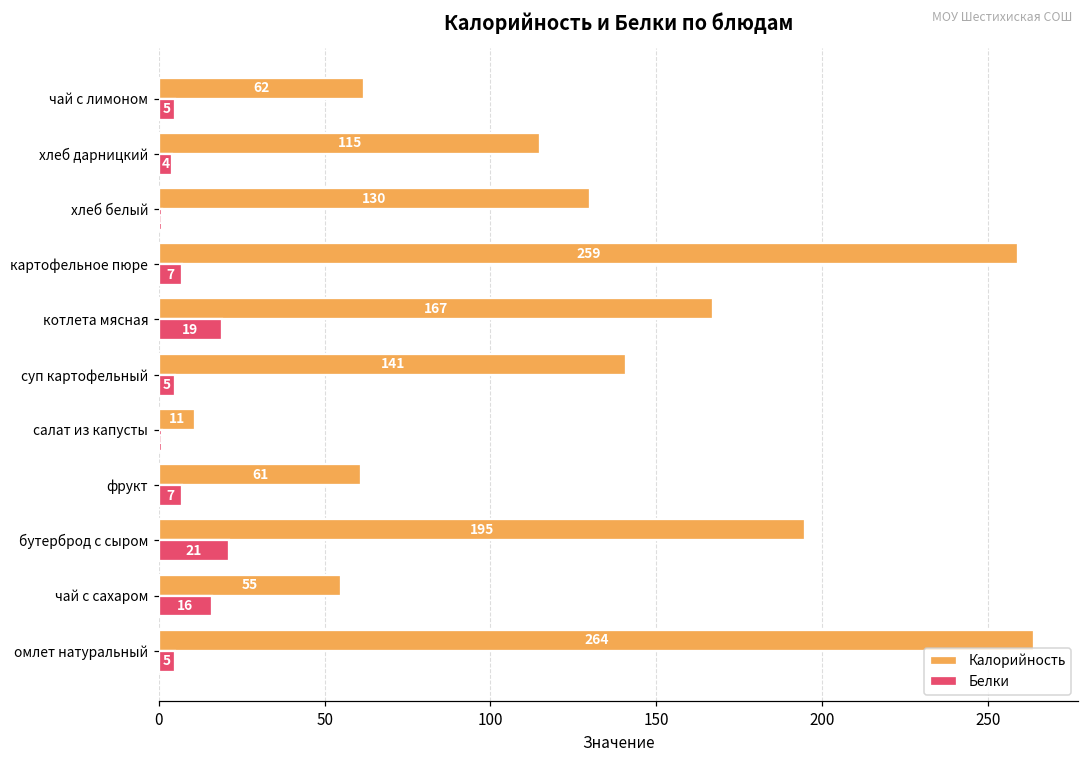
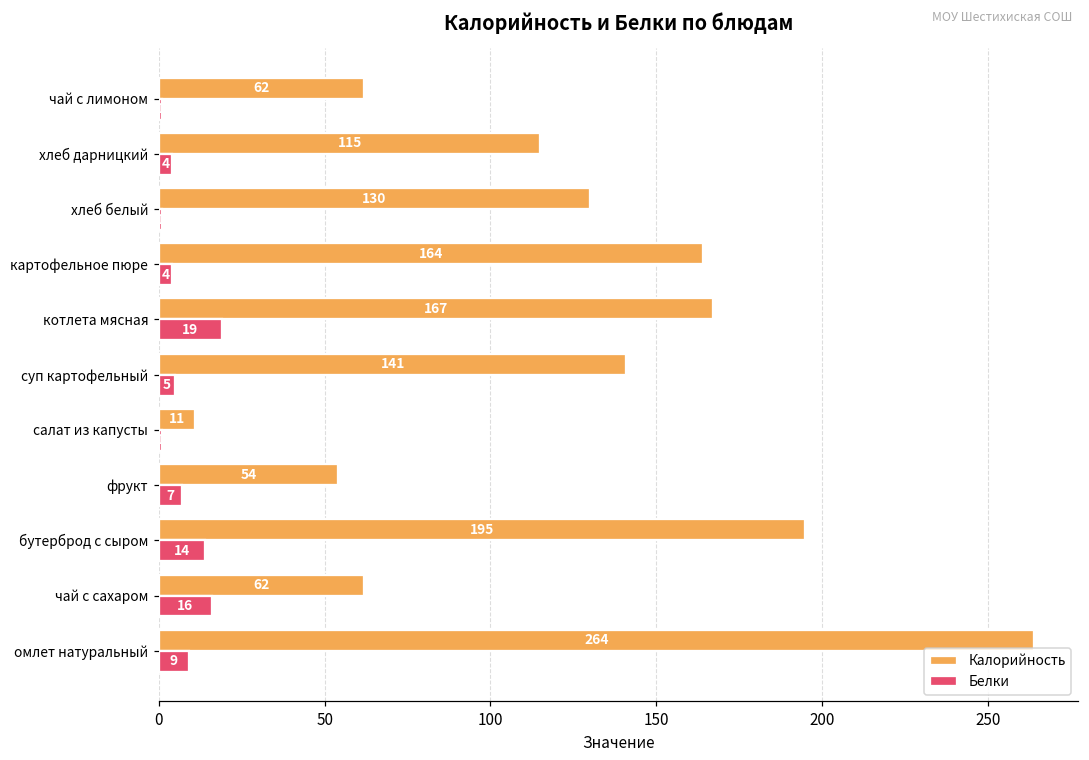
  {
    "Калорийность": {
      "чай с лимоном": 62,
      "хлеб дарницкий": 115,
      "хлеб белый": 130,
-     "картофельное пюре": 259,
+     "картофельное пюре": 164,
      "котлета мясная": 167,
      "суп картофельный": 141,
      "салат из капусты": 11,
-     "фрукт": 61,
+     "фрукт": 54,
      "бутерброд с сыром": 195,
-     "чай с сахаром": 55,
+     "чай с сахаром": 62,
      "омлет натуральный": 264
    },
    "Белки": {
-     "чай с лимоном": 5,
+     "чай с лимоном": 1,
      "хлеб дарницкий": 4,
-     "картофельное пюре": 7,
+     "картофельное пюре": 4,
      "котлета мясная": 19,
      "суп картофельный": 5,
      "фрукт": 7,
-     "бутерброд с сыром": 21,
+     "бутерброд с сыром": 14,
      "чай с сахаром": 16,
-     "омлет натуральный": 5
+     "омлет натуральный": 9
    }
  }
